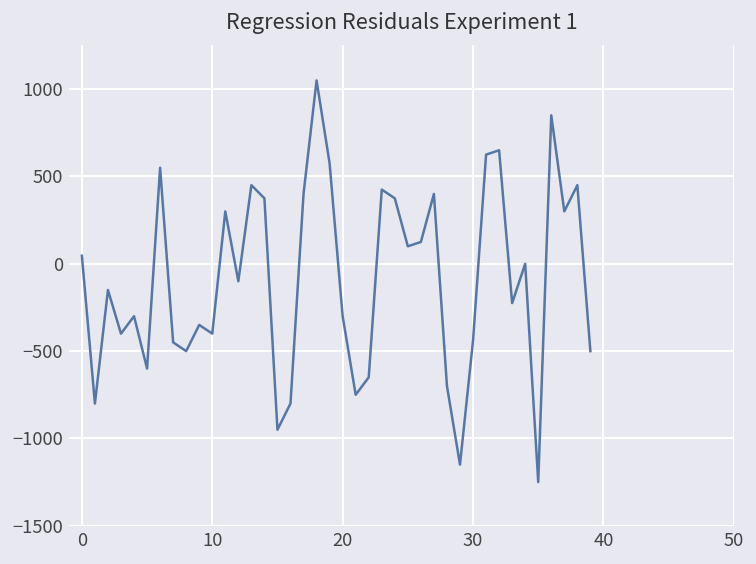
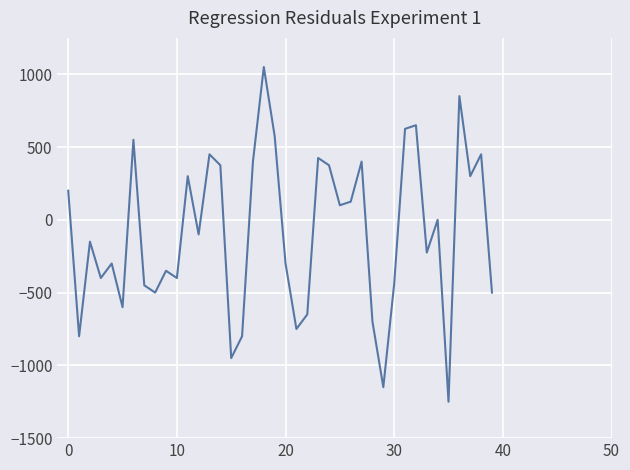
  {
-   "0": 50,
+   "0": 200,
    "10": -400,
    "20": -300,
    "30": -440
  }
